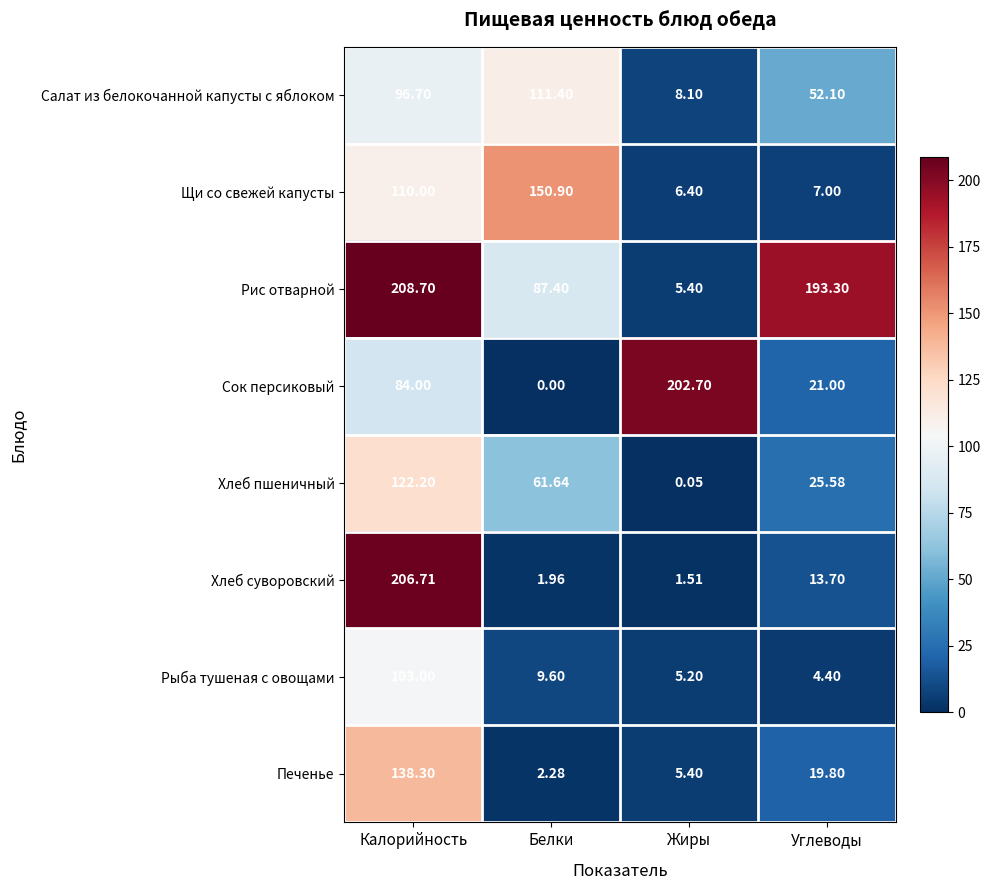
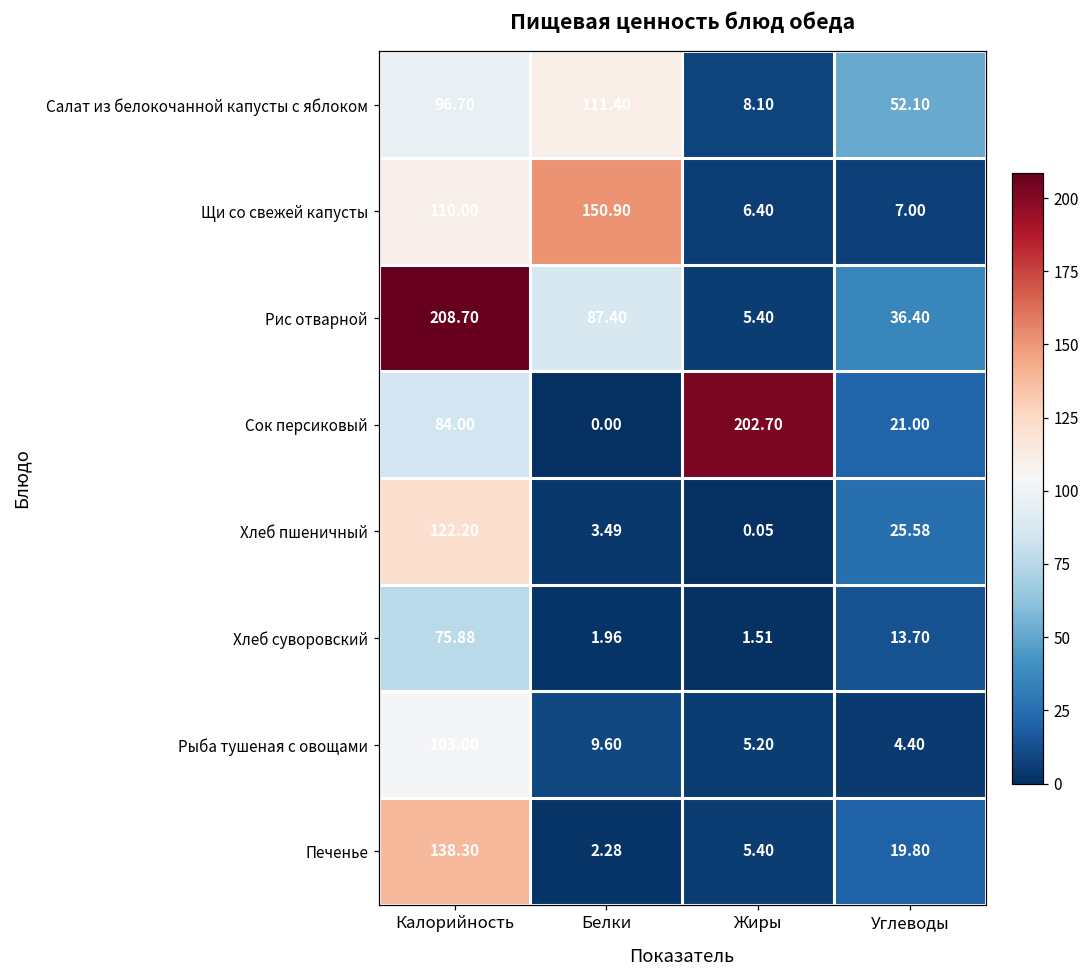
  {
    "Салат из белокочанной капусты с яблоком": {
      "Жиры": 8.10,
      "Углеводы": 52.10
    },
    "Щи со свежей капусты": {
      "Белки": 150.90,
      "Жиры": 6.40,
      "Углеводы": 7.00
    },
    "Рис отварной": {
      "Калорийность": 208.70,
      "Жиры": 5.40,
-     "Углеводы": 193.30
+     "Углеводы": 36.40
    },
    "Сок персиковый": {
      "Белки": 0.00,
      "Жиры": 202.70,
      "Углеводы": 21.00
    },
    "Хлеб пшеничный": {
      "Калорийность": 122.20,
-     "Белки": 61.64,
+     "Белки": 3.49,
      "Жиры": 0.05,
      "Углеводы": 25.58
    },
    "Хлеб суворовский": {
-     "Калорийность": 206.71,
+     "Калорийность": 75.88,
      "Белки": 1.96,
      "Жиры": 1.51,
      "Углеводы": 13.70
    },
    "Рыба тушеная с овощами": {
      "Белки": 9.60,
      "Жиры": 5.20,
      "Углеводы": 4.40
    },
    "Печенье": {
      "Калорийность": 138.30,
      "Белки": 2.28,
      "Жиры": 5.40,
      "Углеводы": 19.80
    }
  }
